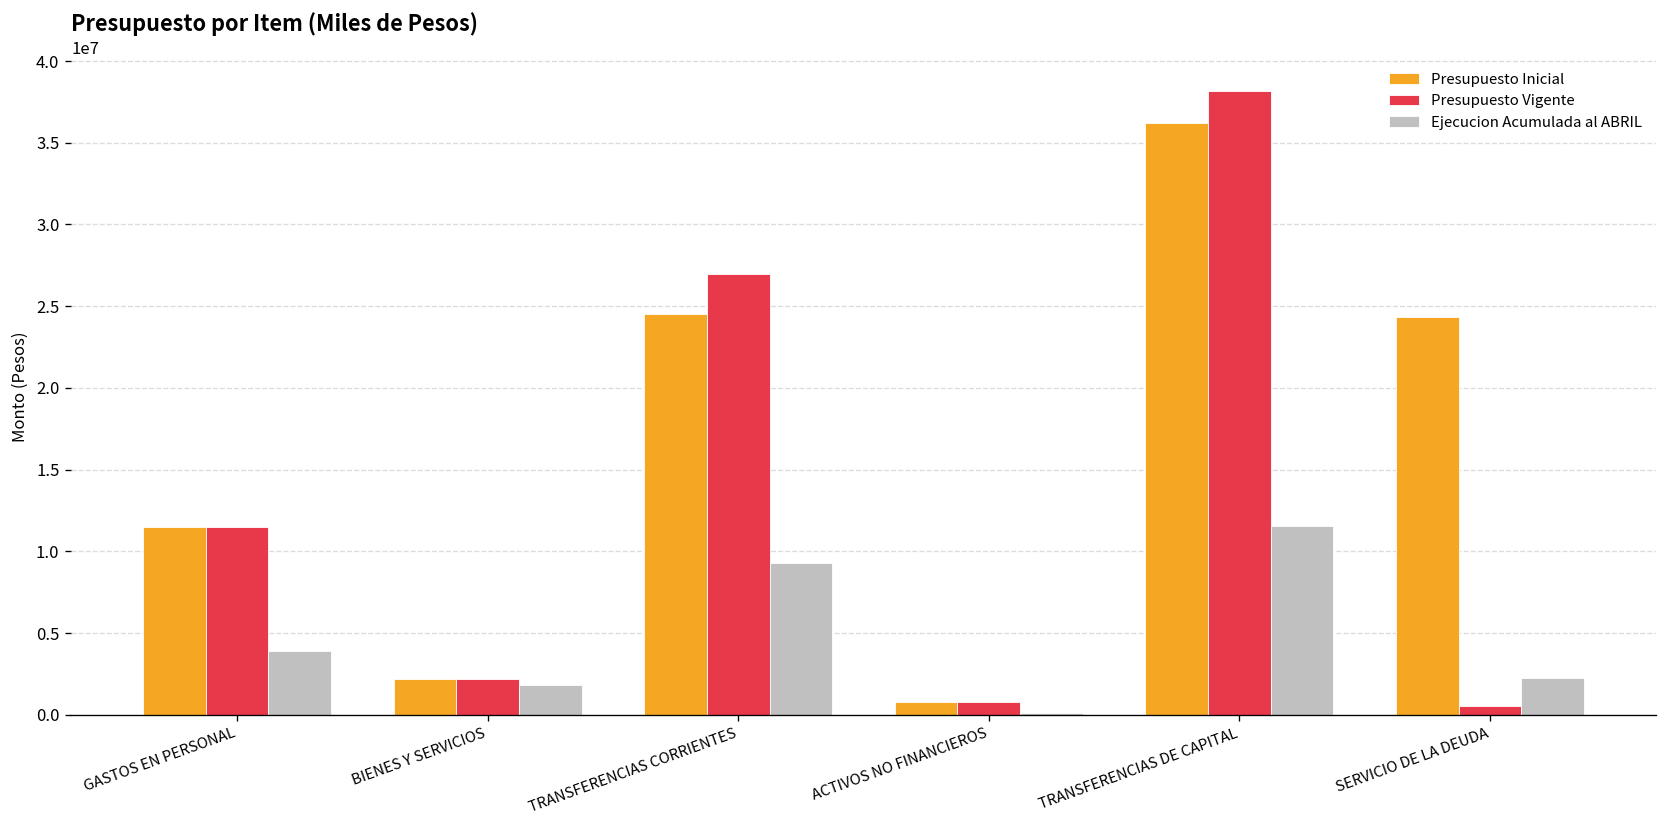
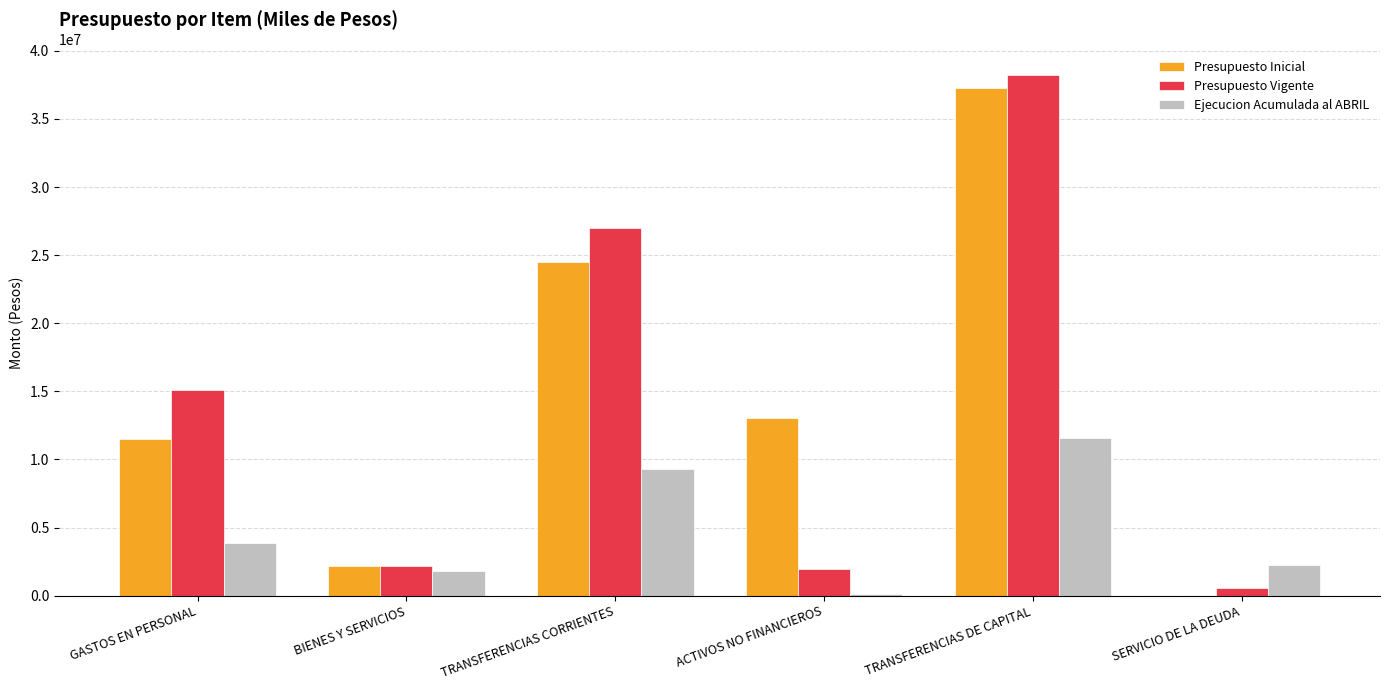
  {
    "Presupuesto Inicial": {
      "GASTOS EN PERSONAL": 11500000,
      "BIENES Y SERVICIOS": 2200000,
      "TRANSFERENCIAS CORRIENTES": 24500000,
-     "ACTIVOS NO FINANCIEROS": 800000,
-     "TRANSFERENCIAS DE CAPITAL": 36200000,
-     "SERVICIO DE LA DEUDA": 24300000
+     "ACTIVOS NO FINANCIEROS": 13000000,
+     "TRANSFERENCIAS DE CAPITAL": 37300000,
+     "SERVICIO DE LA DEUDA": 0
    },
    "Presupuesto Vigente": {
-     "GASTOS EN PERSONAL": 11500000,
+     "GASTOS EN PERSONAL": 15100000,
      "BIENES Y SERVICIOS": 2200000,
      "TRANSFERENCIAS CORRIENTES": 27000000,
-     "ACTIVOS NO FINANCIEROS": 800000,
+     "ACTIVOS NO FINANCIEROS": 1900000,
      "TRANSFERENCIAS DE CAPITAL": 38200000,
      "SERVICIO DE LA DEUDA": 500000
    },
    "Ejecucion Acumulada al ABRIL": {
      "GASTOS EN PERSONAL": 3900000,
      "BIENES Y SERVICIOS": 1800000,
      "TRANSFERENCIAS CORRIENTES": 9300000,
      "TRANSFERENCIAS DE CAPITAL": 11600000,
      "SERVICIO DE LA DEUDA": 2300000
    }
  }
